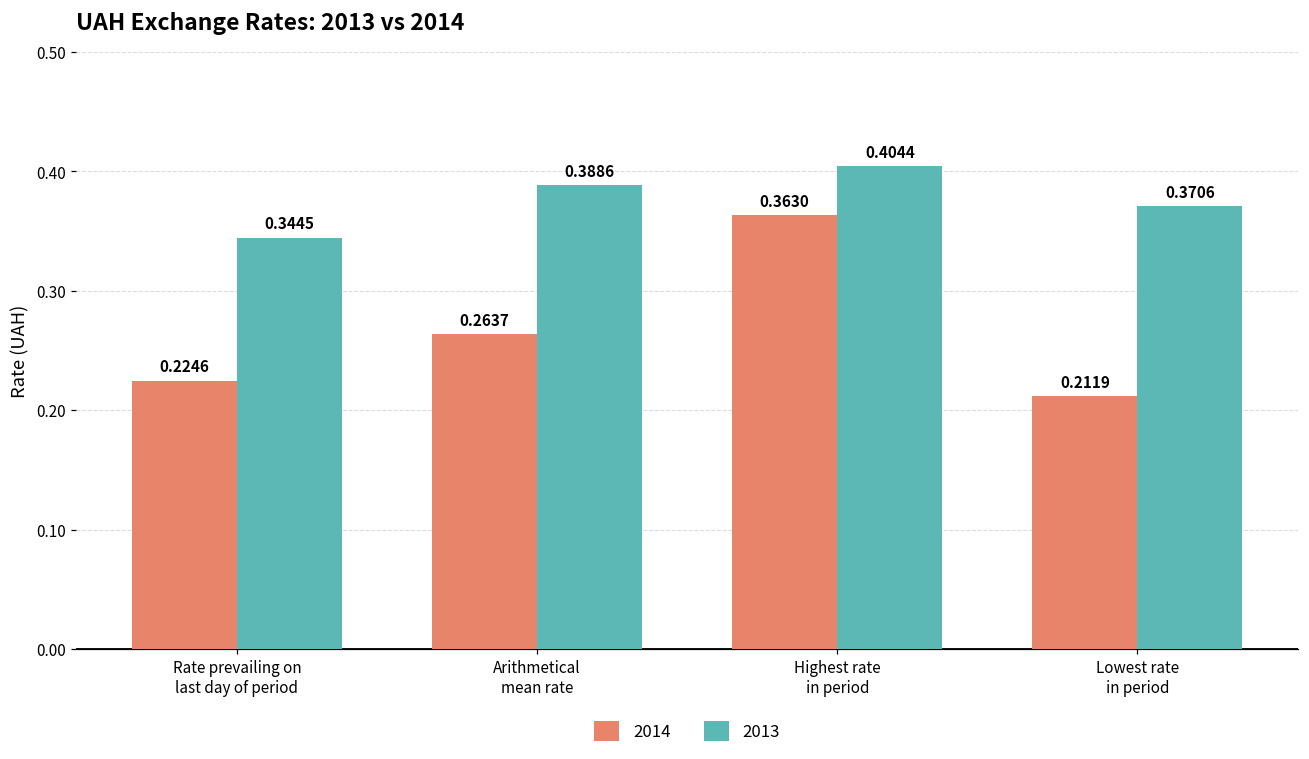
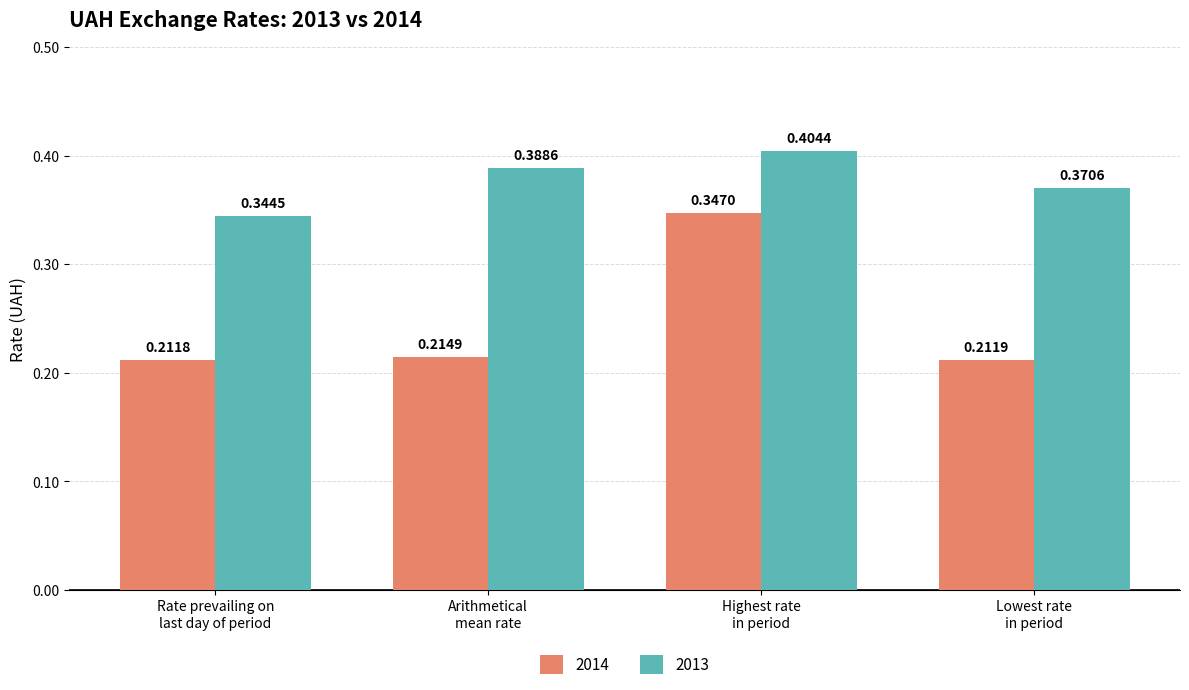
  {
    "2014": {
-     "Rate prevailing on last day of period": 0.2246,
-     "Arithmetical mean rate": 0.2637,
-     "Highest rate in period": 0.3630,
+     "Rate prevailing on last day of period": 0.2118,
+     "Arithmetical mean rate": 0.2149,
+     "Highest rate in period": 0.3470,
      "Lowest rate in period": 0.2119
    },
    "2013": {
      "Rate prevailing on last day of period": 0.3445,
      "Arithmetical mean rate": 0.3886,
      "Highest rate in period": 0.4044,
      "Lowest rate in period": 0.3706
    }
  }
